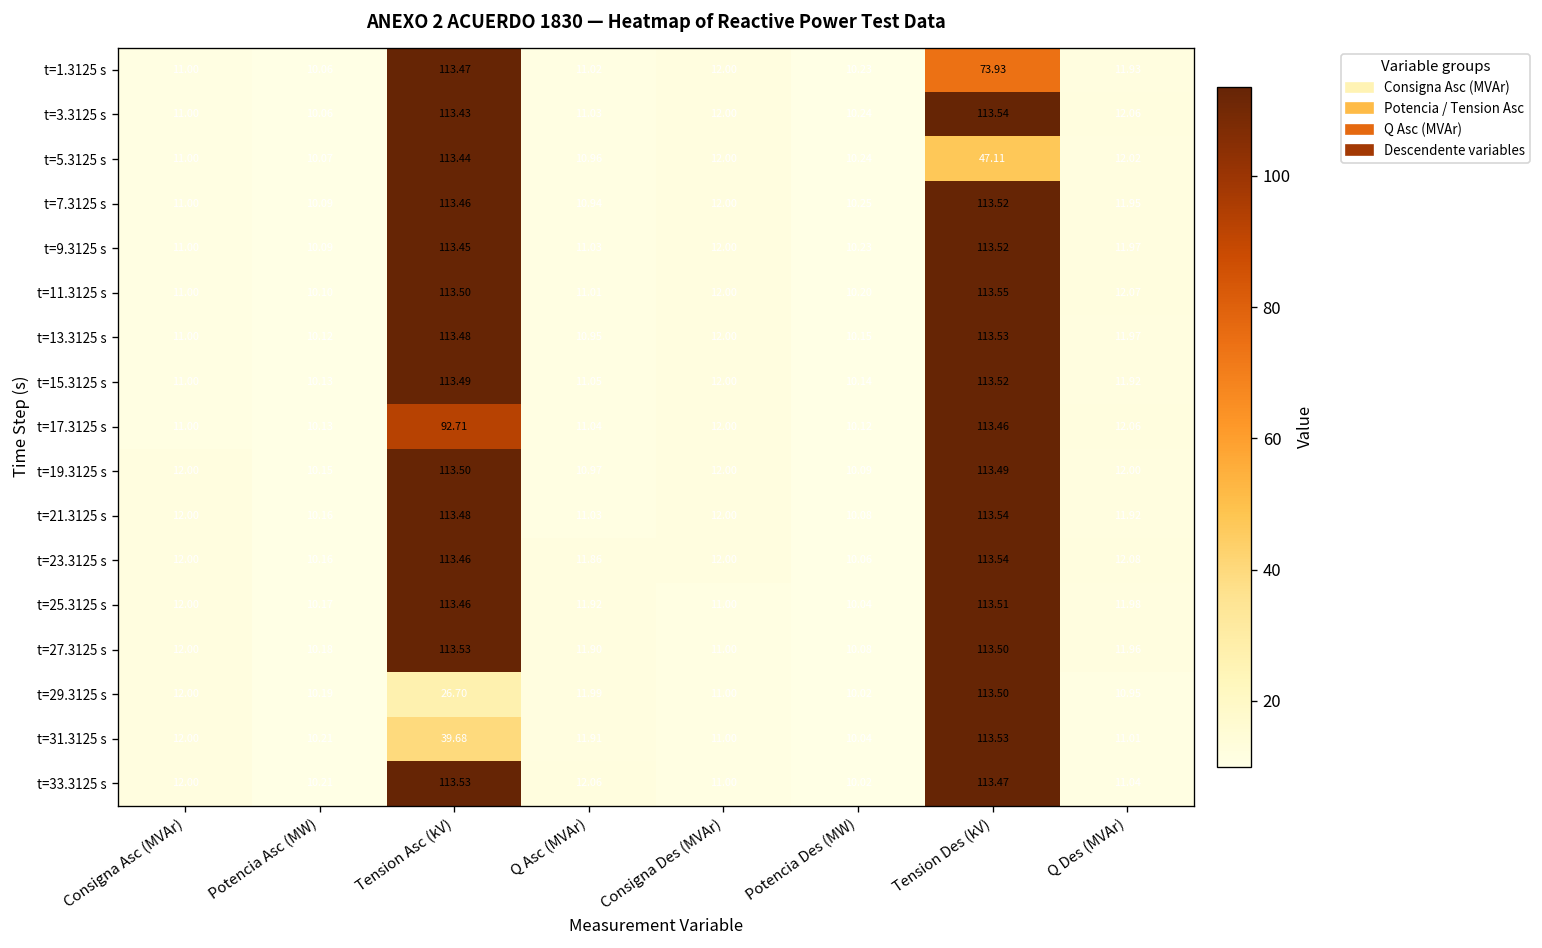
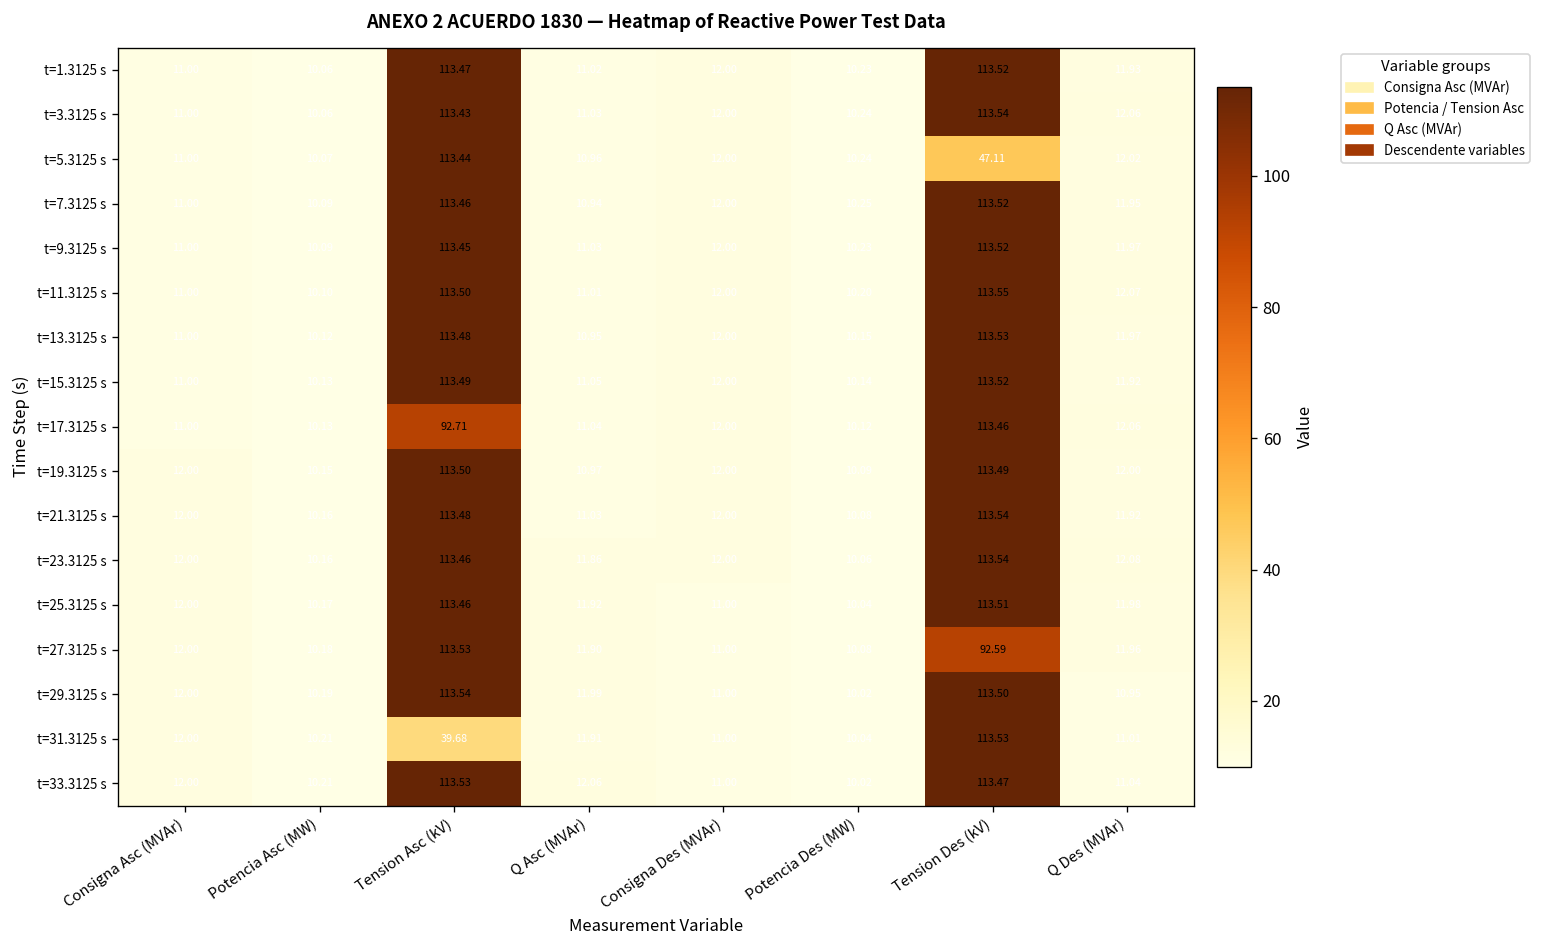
  {
    "t=1.3125 s": {
      "Tension Asc (kV)": 113.47,
-     "Tension Des (kV)": 73.93
+     "Tension Des (kV)": 113.52
    },
    "t=3.3125 s": {
      "Tension Asc (kV)": 113.43,
      "Tension Des (kV)": 113.54
    },
    "t=5.3125 s": {
      "Tension Asc (kV)": 113.44,
      "Tension Des (kV)": 47.11
    },
    "t=7.3125 s": {
      "Tension Asc (kV)": 113.46,
      "Tension Des (kV)": 113.52
    },
    "t=9.3125 s": {
      "Tension Asc (kV)": 113.45,
      "Tension Des (kV)": 113.52
    },
    "t=11.3125 s": {
      "Tension Asc (kV)": 113.50,
      "Tension Des (kV)": 113.55
    },
    "t=13.3125 s": {
      "Tension Asc (kV)": 113.48,
      "Tension Des (kV)": 113.53
    },
    "t=15.3125 s": {
      "Tension Asc (kV)": 113.49,
      "Tension Des (kV)": 113.52
    },
    "t=17.3125 s": {
      "Tension Asc (kV)": 92.71,
      "Tension Des (kV)": 113.46
    },
    "t=19.3125 s": {
      "Tension Asc (kV)": 113.50,
      "Tension Des (kV)": 113.49
    },
    "t=21.3125 s": {
      "Tension Asc (kV)": 113.48,
      "Tension Des (kV)": 113.54
    },
    "t=23.3125 s": {
      "Tension Asc (kV)": 113.46,
      "Tension Des (kV)": 113.54
    },
    "t=25.3125 s": {
      "Tension Asc (kV)": 113.46,
      "Tension Des (kV)": 113.51
    },
    "t=27.3125 s": {
      "Tension Asc (kV)": 113.53,
-     "Tension Des (kV)": 113.50
+     "Tension Des (kV)": 92.59
    },
    "t=29.3125 s": {
-     "Tension Asc (kV)": 26.70,
+     "Tension Asc (kV)": 113.54,
      "Tension Des (kV)": 113.50
    },
    "t=31.3125 s": {
      "Tension Asc (kV)": 39.68,
      "Tension Des (kV)": 113.53
    },
    "t=33.3125 s": {
      "Tension Asc (kV)": 113.53,
      "Tension Des (kV)": 113.47
    }
  }
